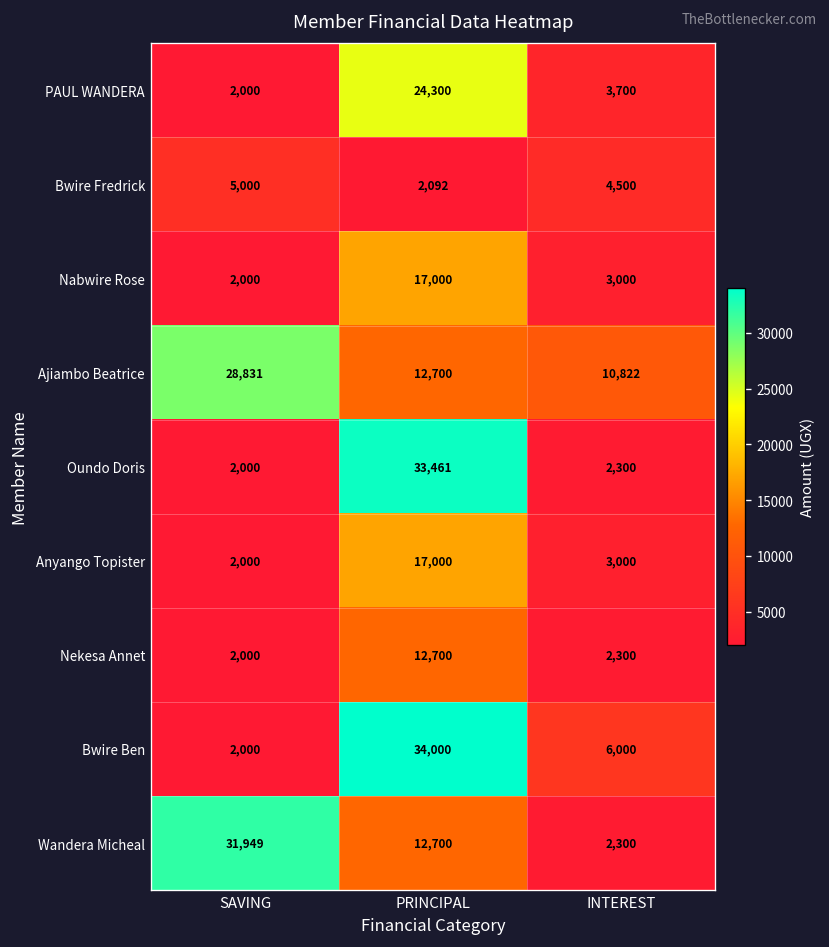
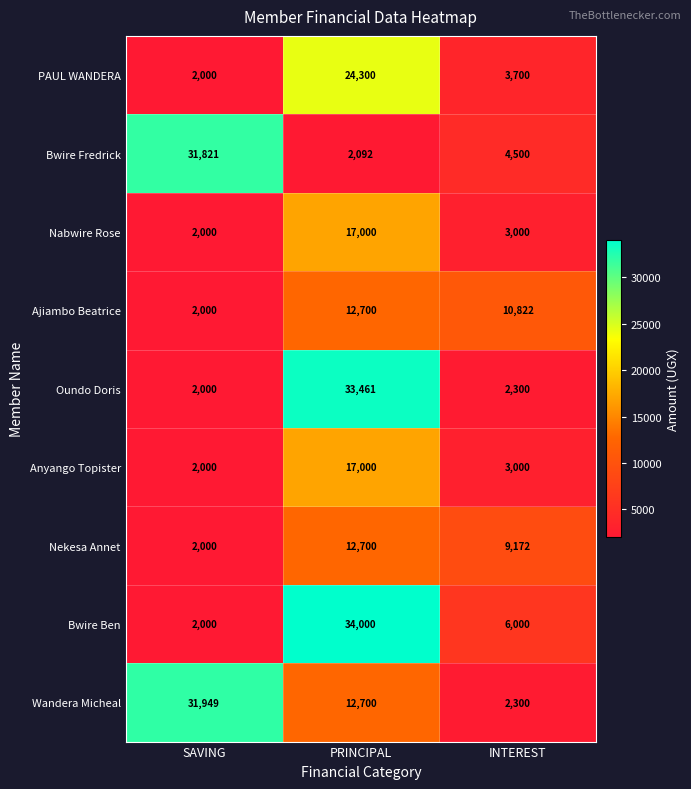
  {
    "PAUL WANDERA": {
      "SAVING": "2,000",
      "PRINCIPAL": "24,300",
      "INTEREST": "3,700"
    },
    "Bwire Fredrick": {
-     "SAVING": "5,000",
+     "SAVING": "31,821",
      "PRINCIPAL": "2,092",
      "INTEREST": "4,500"
    },
    "Nabwire Rose": {
      "SAVING": "2,000",
      "PRINCIPAL": "17,000",
      "INTEREST": "3,000"
    },
    "Ajiambo Beatrice": {
-     "SAVING": "28,831",
+     "SAVING": "2,000",
      "PRINCIPAL": "12,700",
      "INTEREST": "10,822"
    },
    "Oundo Doris": {
      "SAVING": "2,000",
      "PRINCIPAL": "33,461",
      "INTEREST": "2,300"
    },
    "Anyango Topister": {
      "SAVING": "2,000",
      "PRINCIPAL": "17,000",
      "INTEREST": "3,000"
    },
    "Nekesa Annet": {
      "SAVING": "2,000",
      "PRINCIPAL": "12,700",
-     "INTEREST": "2,300"
+     "INTEREST": "9,172"
    },
    "Bwire Ben": {
      "SAVING": "2,000",
      "PRINCIPAL": "34,000",
      "INTEREST": "6,000"
    },
    "Wandera Micheal": {
      "SAVING": "31,949",
      "PRINCIPAL": "12,700",
      "INTEREST": "2,300"
    }
  }
